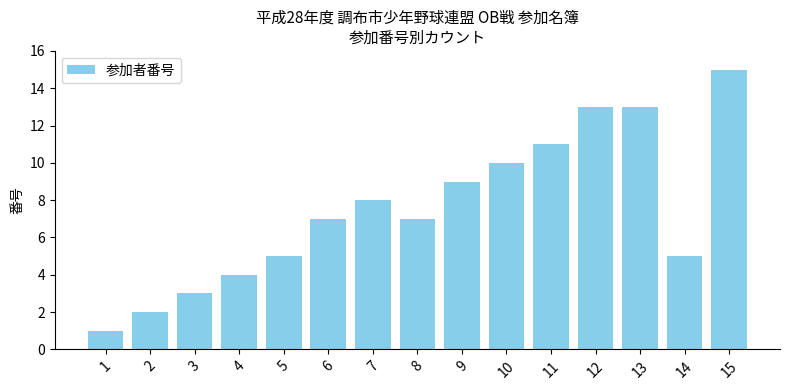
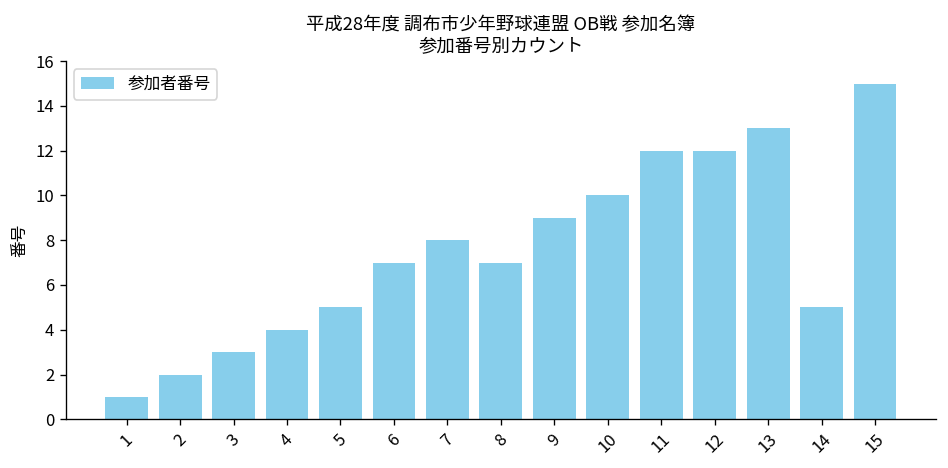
  {
    "1": 1,
    "2": 2,
    "3": 3,
    "4": 4,
    "5": 5,
    "6": 7,
    "7": 8,
    "8": 7,
    "9": 9,
    "10": 10,
-   "11": 11,
-   "12": 13,
+   "11": 12,
+   "12": 12,
    "13": 13,
    "14": 5,
    "15": 15
  }
